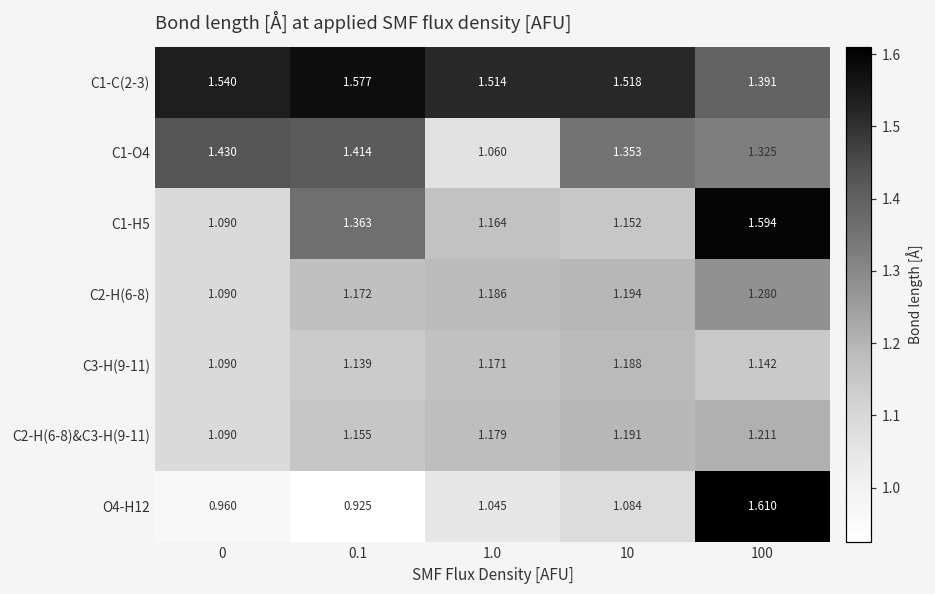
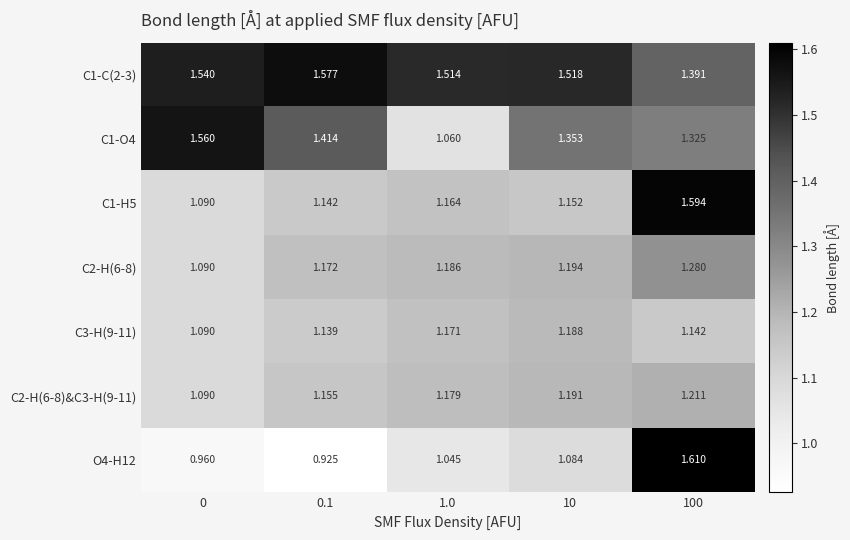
  {
    "C1-C(2-3)": {
      "0": 1.540,
      "0.1": 1.577,
      "1.0": 1.514,
      "10": 1.518,
      "100": 1.391
    },
    "C1-O4": {
-     "0": 1.430,
+     "0": 1.560,
      "0.1": 1.414,
      "1.0": 1.060,
      "10": 1.353,
      "100": 1.325
    },
    "C1-H5": {
      "0": 1.090,
-     "0.1": 1.363,
+     "0.1": 1.142,
      "1.0": 1.164,
      "10": 1.152,
      "100": 1.594
    },
    "C2-H(6-8)": {
      "0": 1.090,
      "0.1": 1.172,
      "1.0": 1.186,
      "10": 1.194,
      "100": 1.280
    },
    "C3-H(9-11)": {
      "0": 1.090,
      "0.1": 1.139,
      "1.0": 1.171,
      "10": 1.188,
      "100": 1.142
    },
    "C2-H(6-8)&C3-H(9-11)": {
      "0": 1.090,
      "0.1": 1.155,
      "1.0": 1.179,
      "10": 1.191,
      "100": 1.211
    },
    "O4-H12": {
      "0": 0.960,
      "0.1": 0.925,
      "1.0": 1.045,
      "10": 1.084,
      "100": 1.610
    }
  }
